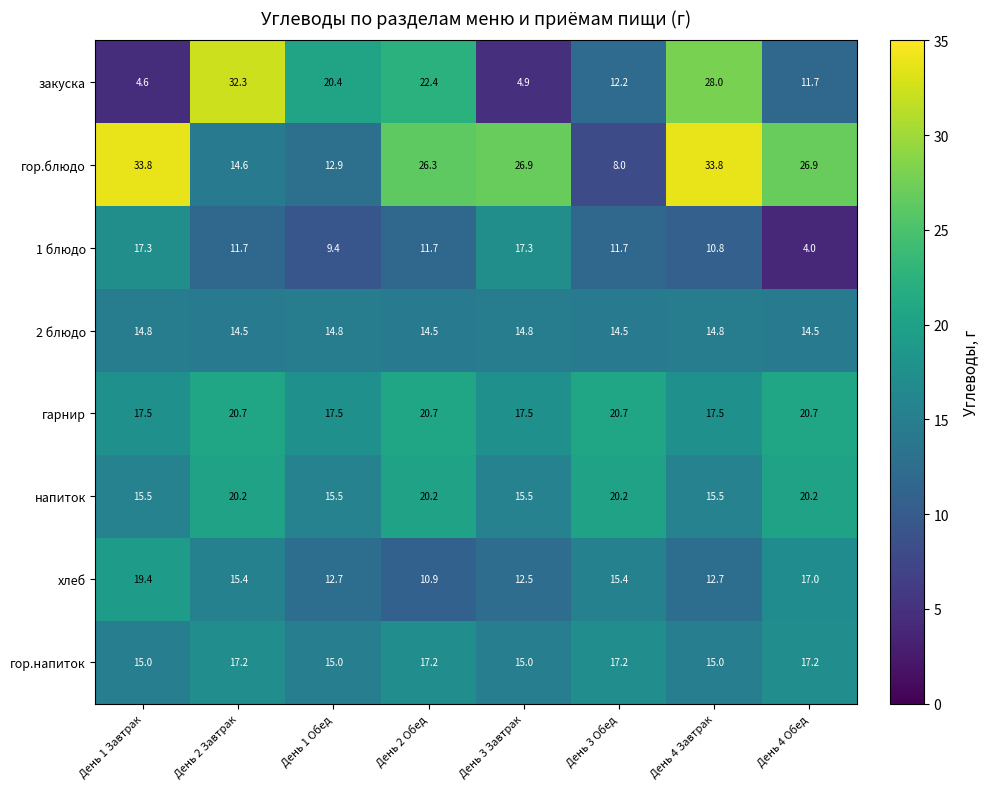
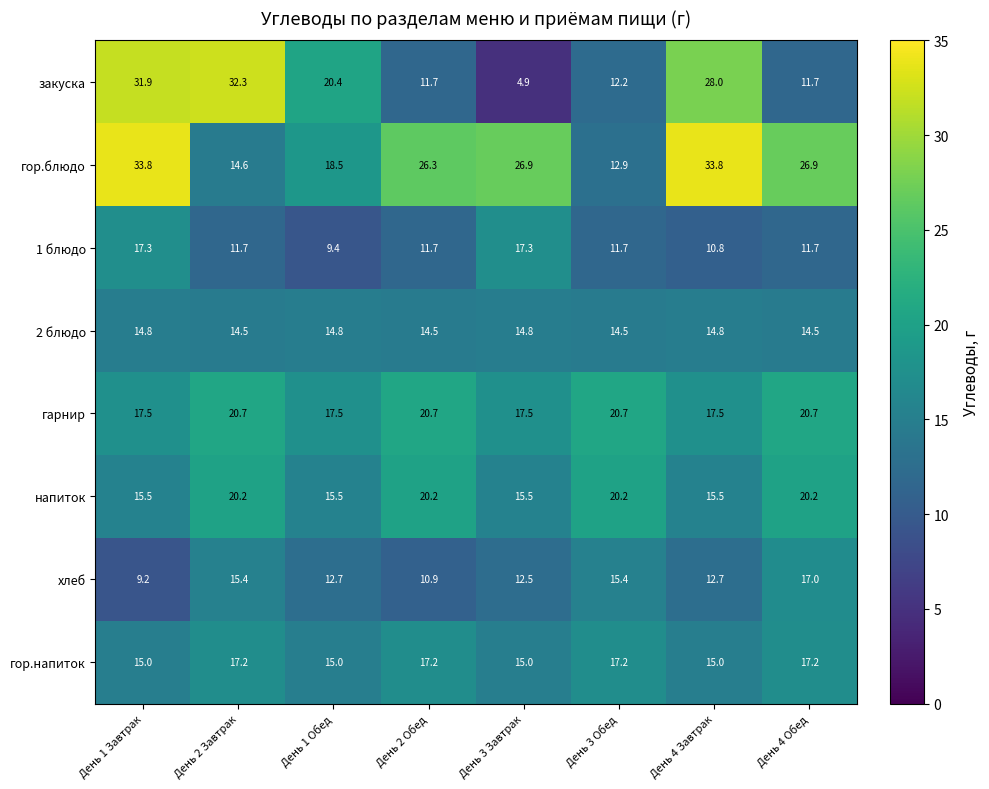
  {
    "закуска": {
-     "День 1 Завтрак": 4.6,
+     "День 1 Завтрак": 31.9,
      "День 2 Завтрак": 32.3,
      "День 1 Обед": 20.4,
-     "День 2 Обед": 22.4,
+     "День 2 Обед": 11.7,
      "День 3 Завтрак": 4.9,
      "День 3 Обед": 12.2,
      "День 4 Завтрак": 28.0,
      "День 4 Обед": 11.7
    },
    "гор.блюдо": {
      "День 1 Завтрак": 33.8,
      "День 2 Завтрак": 14.6,
-     "День 1 Обед": 12.9,
+     "День 1 Обед": 18.5,
      "День 2 Обед": 26.3,
      "День 3 Завтрак": 26.9,
-     "День 3 Обед": 8.0,
+     "День 3 Обед": 12.9,
      "День 4 Завтрак": 33.8,
      "День 4 Обед": 26.9
    },
    "1 блюдо": {
      "День 1 Завтрак": 17.3,
      "День 2 Завтрак": 11.7,
      "День 1 Обед": 9.4,
      "День 2 Обед": 11.7,
      "День 3 Завтрак": 17.3,
      "День 3 Обед": 11.7,
      "День 4 Завтрак": 10.8,
-     "День 4 Обед": 4.0
+     "День 4 Обед": 11.7
    },
    "2 блюдо": {
      "День 1 Завтрак": 14.8,
      "День 2 Завтрак": 14.5,
      "День 1 Обед": 14.8,
      "День 2 Обед": 14.5,
      "День 3 Завтрак": 14.8,
      "День 3 Обед": 14.5,
      "День 4 Завтрак": 14.8,
      "День 4 Обед": 14.5
    },
    "гарнир": {
      "День 1 Завтрак": 17.5,
      "День 2 Завтрак": 20.7,
      "День 1 Обед": 17.5,
      "День 2 Обед": 20.7,
      "День 3 Завтрак": 17.5,
      "День 3 Обед": 20.7,
      "День 4 Завтрак": 17.5,
      "День 4 Обед": 20.7
    },
    "напиток": {
      "День 1 Завтрак": 15.5,
      "День 2 Завтрак": 20.2,
      "День 1 Обед": 15.5,
      "День 2 Обед": 20.2,
      "День 3 Завтрак": 15.5,
      "День 3 Обед": 20.2,
      "День 4 Завтрак": 15.5,
      "День 4 Обед": 20.2
    },
    "хлеб": {
-     "День 1 Завтрак": 19.4,
+     "День 1 Завтрак": 9.2,
      "День 2 Завтрак": 15.4,
      "День 1 Обед": 12.7,
      "День 2 Обед": 10.9,
      "День 3 Завтрак": 12.5,
      "День 3 Обед": 15.4,
      "День 4 Завтрак": 12.7,
      "День 4 Обед": 17.0
    },
    "гор.напиток": {
      "День 1 Завтрак": 15.0,
      "День 2 Завтрак": 17.2,
      "День 1 Обед": 15.0,
      "День 2 Обед": 17.2,
      "День 3 Завтрак": 15.0,
      "День 3 Обед": 17.2,
      "День 4 Завтрак": 15.0,
      "День 4 Обед": 17.2
    }
  }
